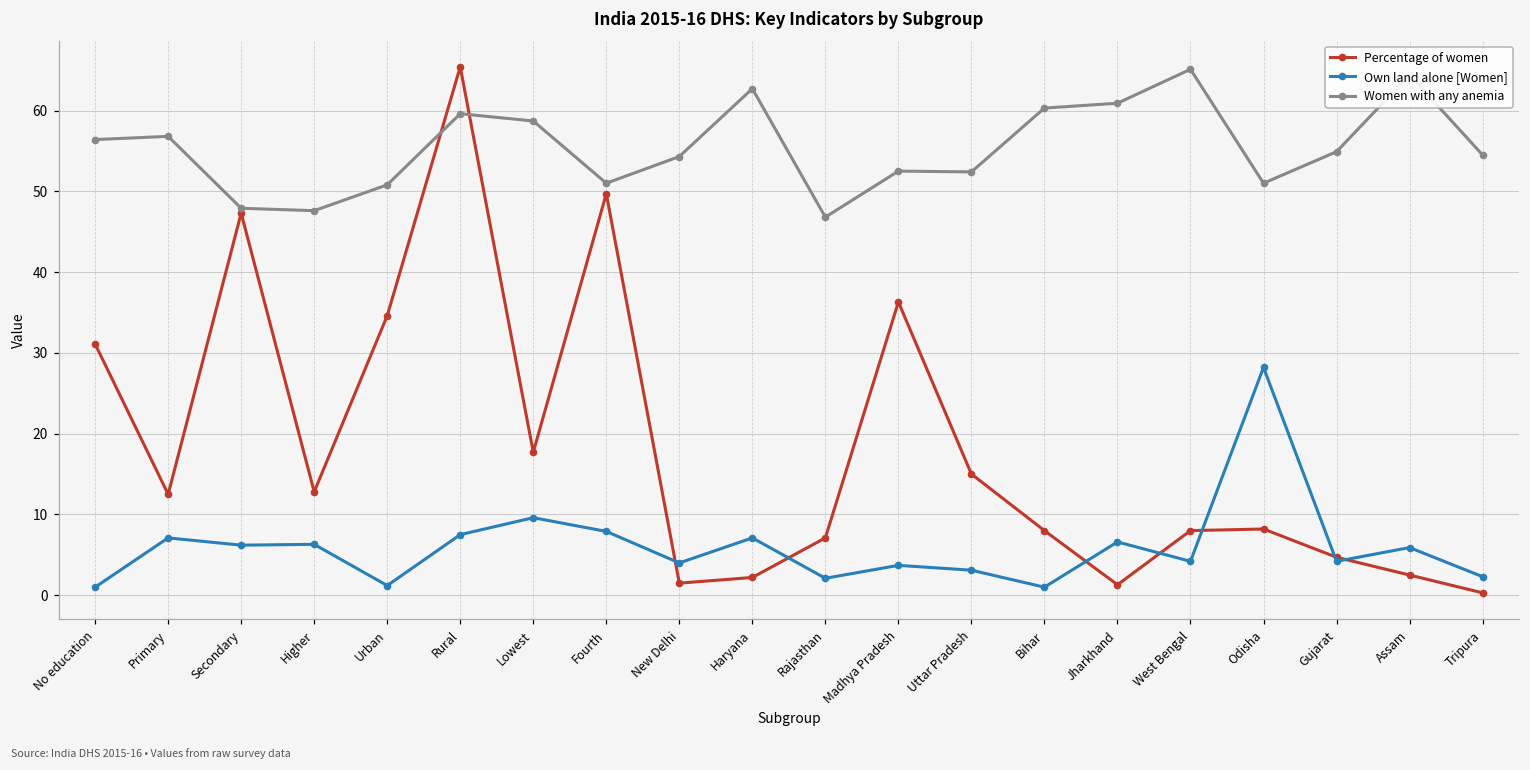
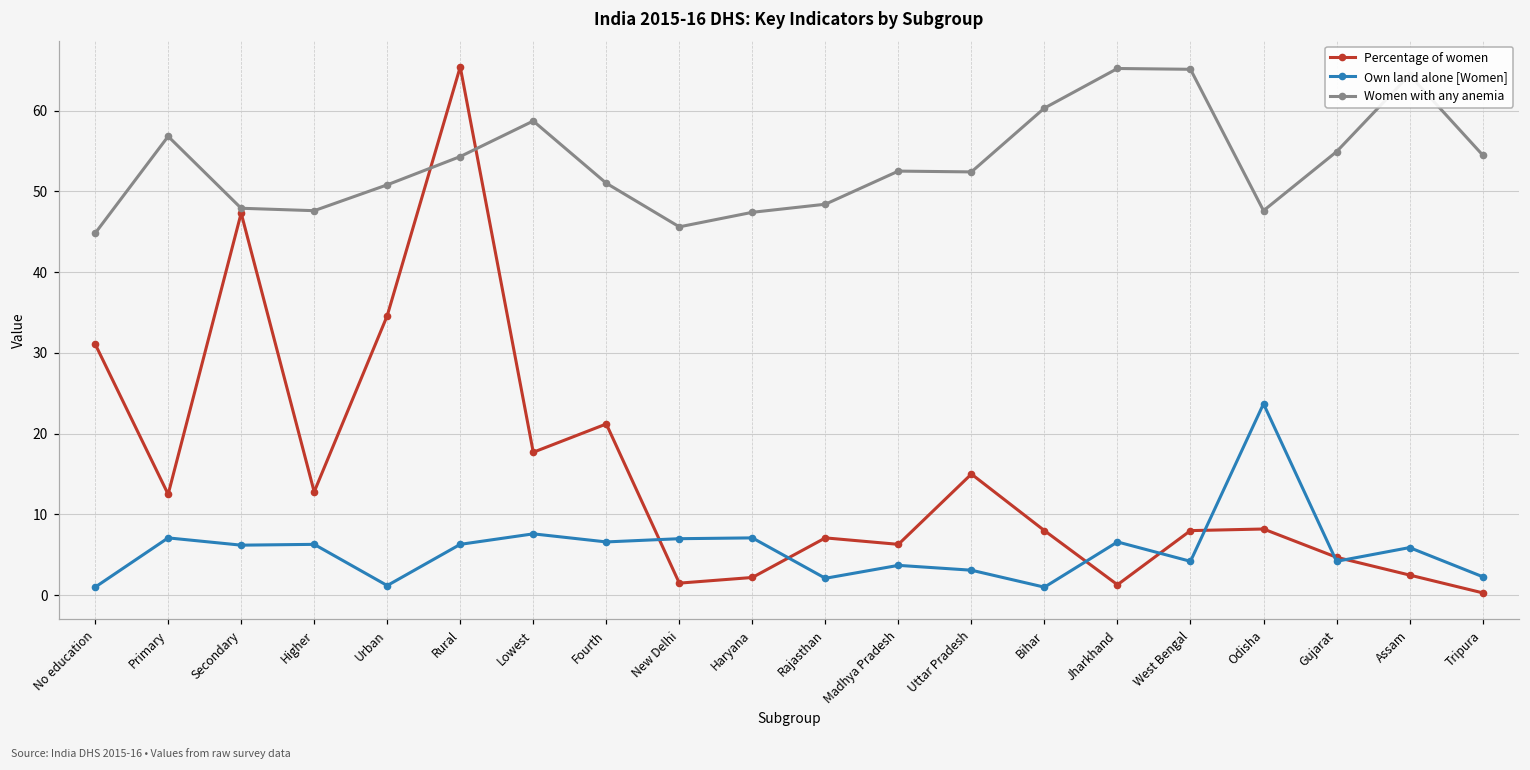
  {
    "Percentage of women": {
      "No education": 31,
      "Primary": 13,
      "Secondary": 47,
      "Higher": 13,
      "Urban": 35,
      "Rural": 65,
      "Lowest": 18,
-     "Fourth": 50,
+     "Fourth": 21,
      "New Delhi": 2,
      "Haryana": 2,
      "Rajasthan": 7,
-     "Madhya Pradesh": 36,
+     "Madhya Pradesh": 6,
      "Uttar Pradesh": 15,
      "Bihar": 8,
      "Jharkhand": 1,
      "West Bengal": 8,
      "Odisha": 8,
      "Gujarat": 5,
      "Assam": 3,
      "Tripura": 0
    },
    "Own land alone [Women]": {
      "No education": 1,
      "Primary": 7,
      "Secondary": 6,
      "Higher": 6,
      "Urban": 1,
-     "Rural": 8,
-     "Lowest": 10,
-     "Fourth": 8,
-     "New Delhi": 4,
+     "Rural": 6,
+     "Lowest": 8,
+     "Fourth": 7,
+     "New Delhi": 7,
      "Haryana": 7,
      "Rajasthan": 2,
      "Madhya Pradesh": 4,
      "Uttar Pradesh": 3,
      "Bihar": 1,
      "Jharkhand": 7,
      "West Bengal": 4,
-     "Odisha": 28,
+     "Odisha": 24,
      "Gujarat": 4,
      "Assam": 6,
      "Tripura": 2
    },
    "Women with any anemia": {
-     "No education": 56,
+     "No education": 45,
      "Primary": 57,
      "Secondary": 48,
      "Higher": 48,
      "Urban": 51,
-     "Rural": 60,
+     "Rural": 54,
      "Lowest": 59,
      "Fourth": 51,
-     "New Delhi": 54,
-     "Haryana": 63,
-     "Rajasthan": 47,
+     "New Delhi": 46,
+     "Haryana": 47,
+     "Rajasthan": 48,
      "Madhya Pradesh": 53,
      "Uttar Pradesh": 52,
      "Bihar": 60,
-     "Jharkhand": 61,
+     "Jharkhand": 65,
      "West Bengal": 65,
-     "Odisha": 51,
+     "Odisha": 48,
      "Gujarat": 55,
      "Tripura": 55
    }
  }
